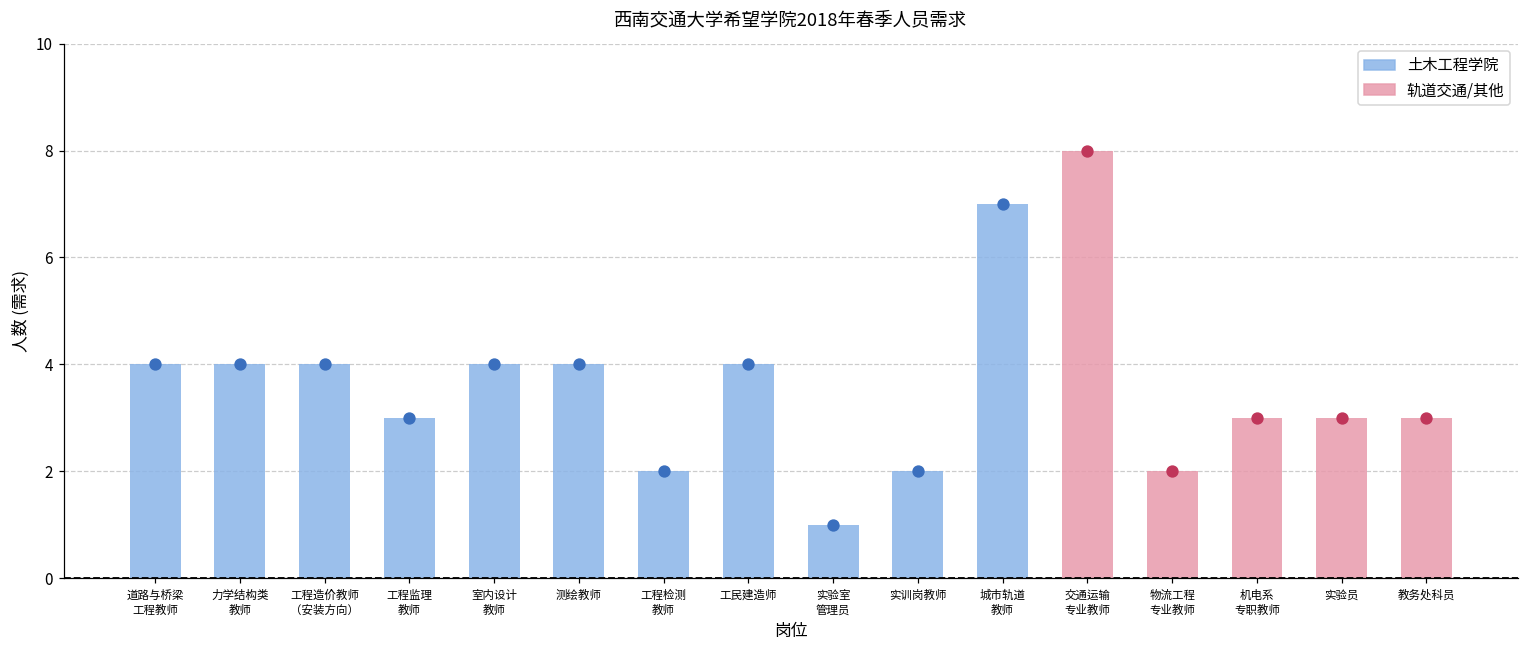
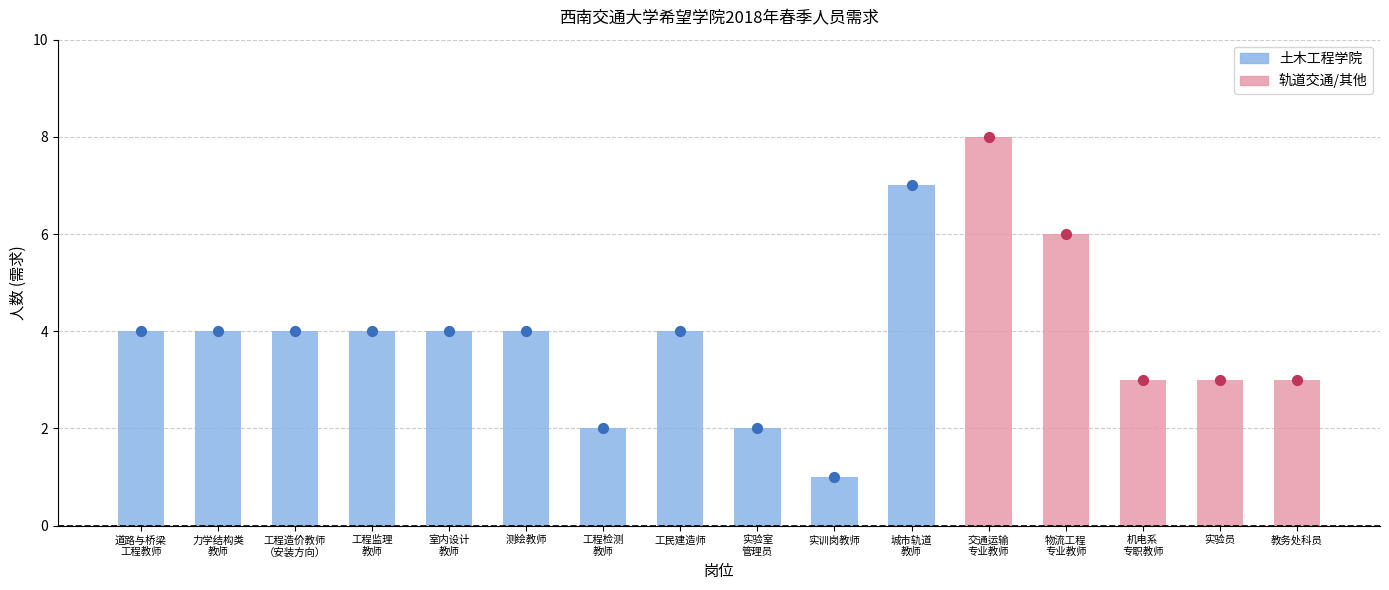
  {
    "土木工程学院": {
      "道路与桥梁 工程教师": 4,
      "力学结构类 教师": 4,
      "工程造价教师 （安装方向）": 4,
-     "工程监理 教师": 3,
+     "工程监理 教师": 4,
      "室内设计 教师": 4,
      "测绘教师": 4,
      "工程检测 教师": 2,
      "工民建造师": 4,
-     "实验室 管理员": 1,
-     "实训岗教师": 2,
+     "实验室 管理员": 2,
+     "实训岗教师": 1,
      "城市轨道 教师": 7
    },
    "轨道交通/其他": {
      "交通运输 专业教师": 8,
-     "物流工程 专业教师": 2,
+     "物流工程 专业教师": 6,
      "机电系 专职教师": 3,
      "实验员": 3,
      "教务处科员": 3
    }
  }
